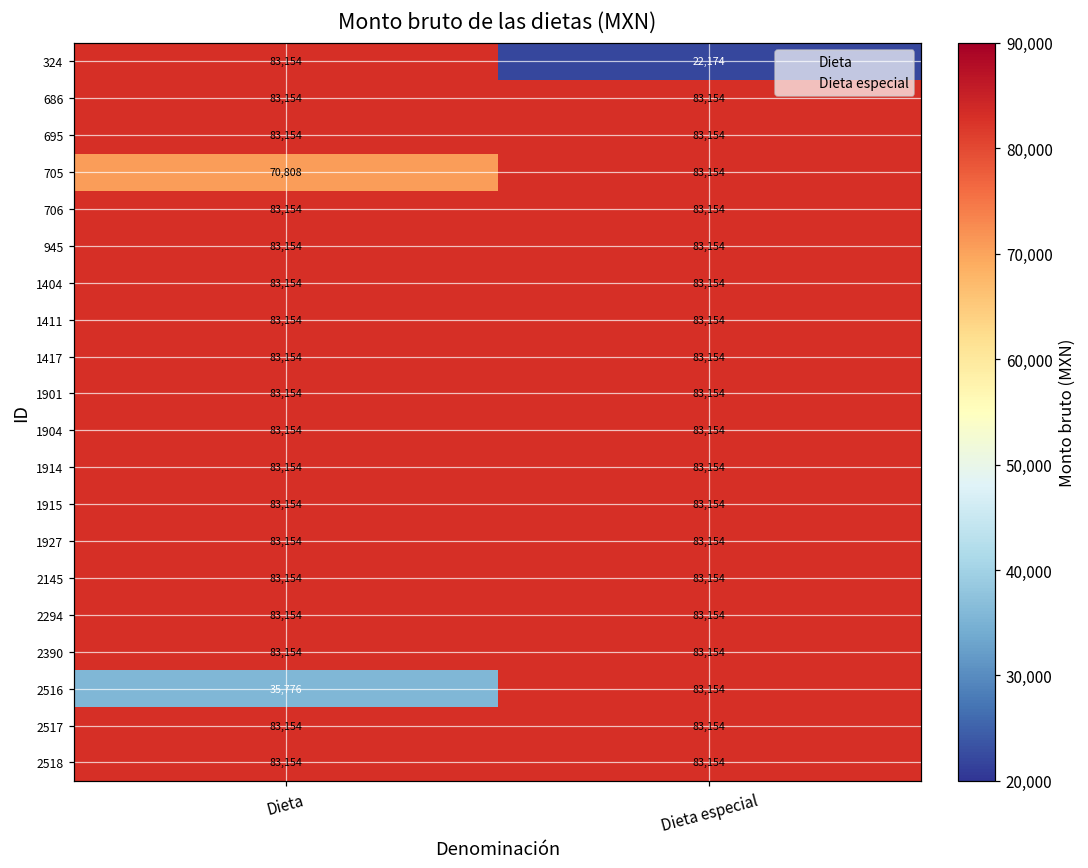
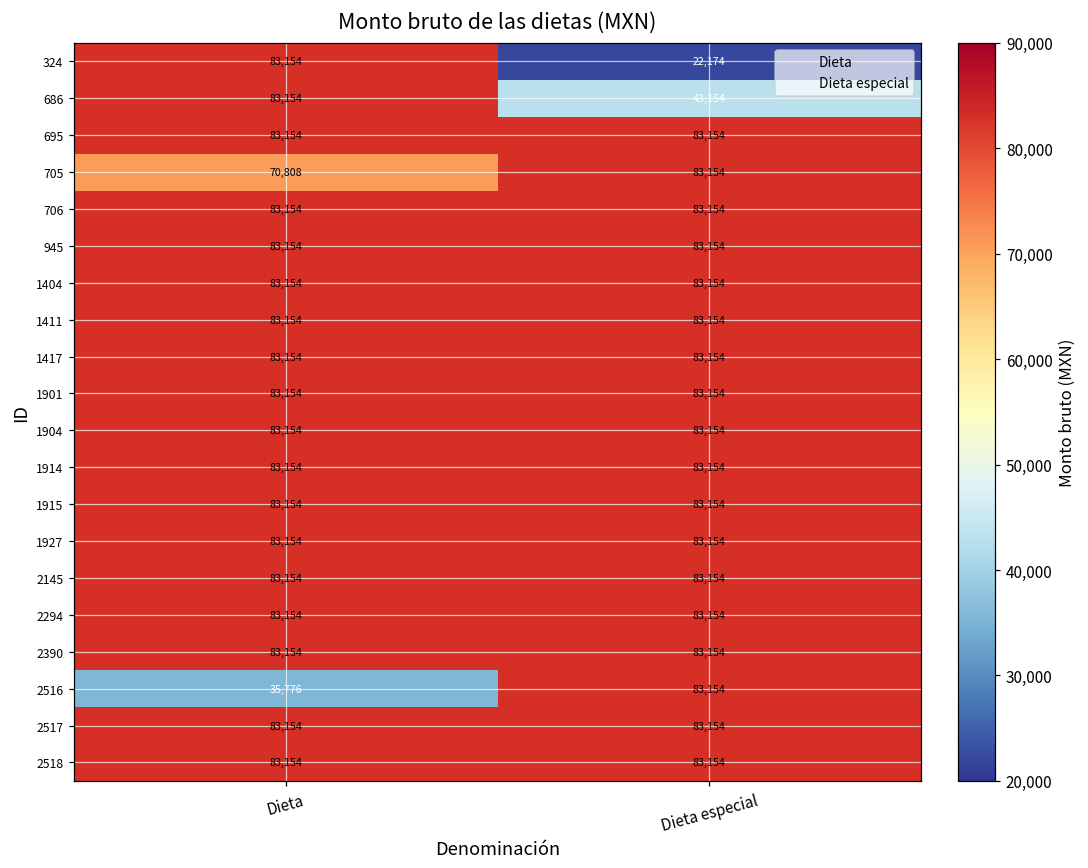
  {
    "324": {
      "Dieta": "83,154",
      "Dieta especial": "22,174"
    },
    "686": {
      "Dieta": "83,154",
-     "Dieta especial": "83,154"
+     "Dieta especial": "43,154"
    },
    "695": {
      "Dieta": "83,154",
      "Dieta especial": "83,154"
    },
    "705": {
      "Dieta": "70,808",
      "Dieta especial": "83,154"
    },
    "706": {
      "Dieta": "83,154",
      "Dieta especial": "83,154"
    },
    "945": {
      "Dieta": "83,154",
      "Dieta especial": "83,154"
    },
    "1404": {
      "Dieta": "83,154",
      "Dieta especial": "83,154"
    },
    "1411": {
      "Dieta": "83,154",
      "Dieta especial": "83,154"
    },
    "1417": {
      "Dieta": "83,154",
      "Dieta especial": "83,154"
    },
    "1901": {
      "Dieta": "83,154",
      "Dieta especial": "83,154"
    },
    "1904": {
      "Dieta": "83,154",
      "Dieta especial": "83,154"
    },
    "1914": {
      "Dieta": "83,154",
      "Dieta especial": "83,154"
    },
    "1915": {
      "Dieta": "83,154",
      "Dieta especial": "83,154"
    },
    "1927": {
      "Dieta": "83,154",
      "Dieta especial": "83,154"
    },
    "2145": {
      "Dieta": "83,154",
      "Dieta especial": "83,154"
    },
    "2294": {
      "Dieta": "83,154",
      "Dieta especial": "83,154"
    },
    "2390": {
      "Dieta": "83,154",
      "Dieta especial": "83,154"
    },
    "2516": {
      "Dieta": "35,776",
      "Dieta especial": "83,154"
    },
    "2517": {
      "Dieta": "83,154",
      "Dieta especial": "83,154"
    },
    "2518": {
      "Dieta": "83,154",
      "Dieta especial": "83,154"
    }
  }
